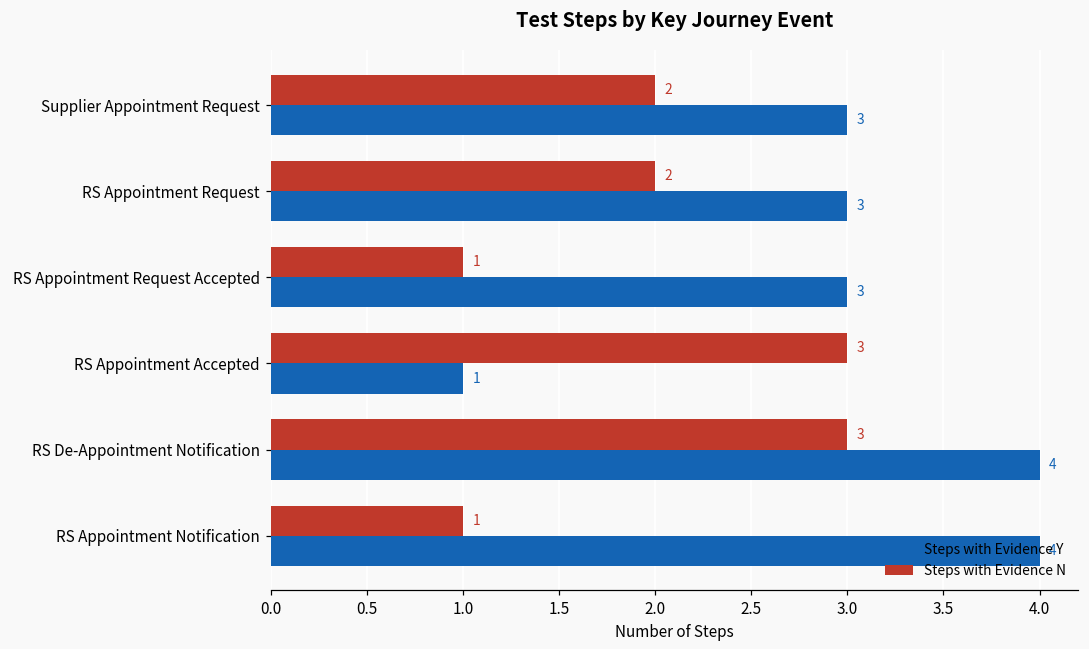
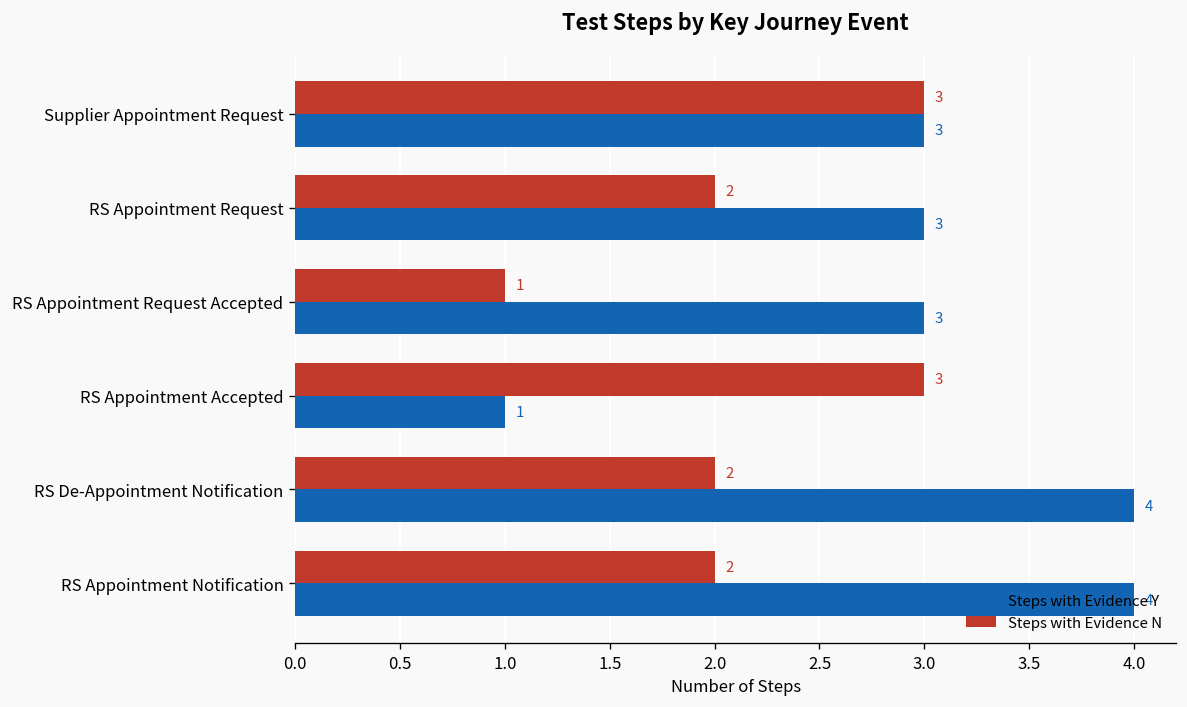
  {
    "Steps with Evidence Y": {
      "Supplier Appointment Request": 3,
      "RS Appointment Request": 3,
      "RS Appointment Request Accepted": 3,
      "RS Appointment Accepted": 1,
      "RS De-Appointment Notification": 4,
      "RS Appointment Notification": 4
    },
    "Steps with Evidence N": {
-     "Supplier Appointment Request": 2,
+     "Supplier Appointment Request": 3,
      "RS Appointment Request": 2,
      "RS Appointment Request Accepted": 1,
      "RS Appointment Accepted": 3,
-     "RS De-Appointment Notification": 3,
-     "RS Appointment Notification": 1
+     "RS De-Appointment Notification": 2,
+     "RS Appointment Notification": 2
    }
  }
